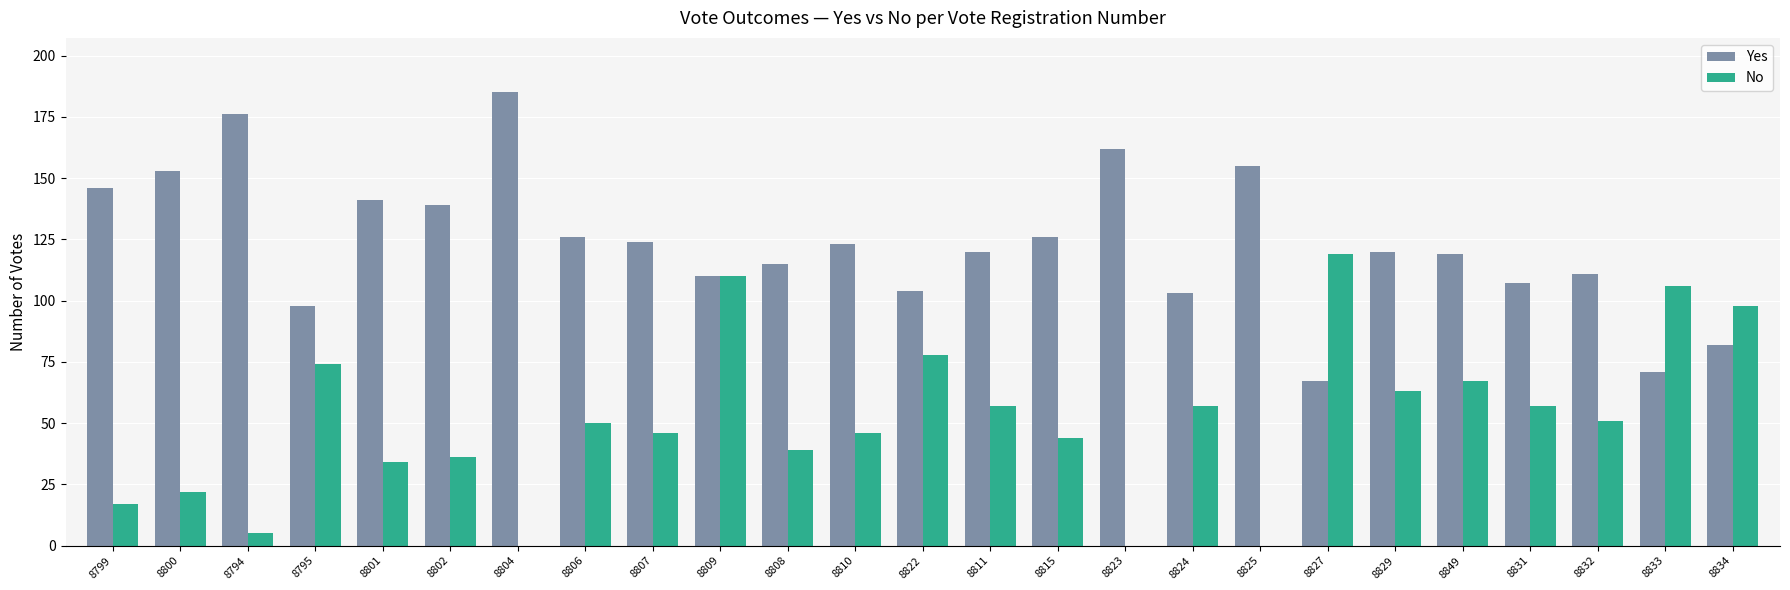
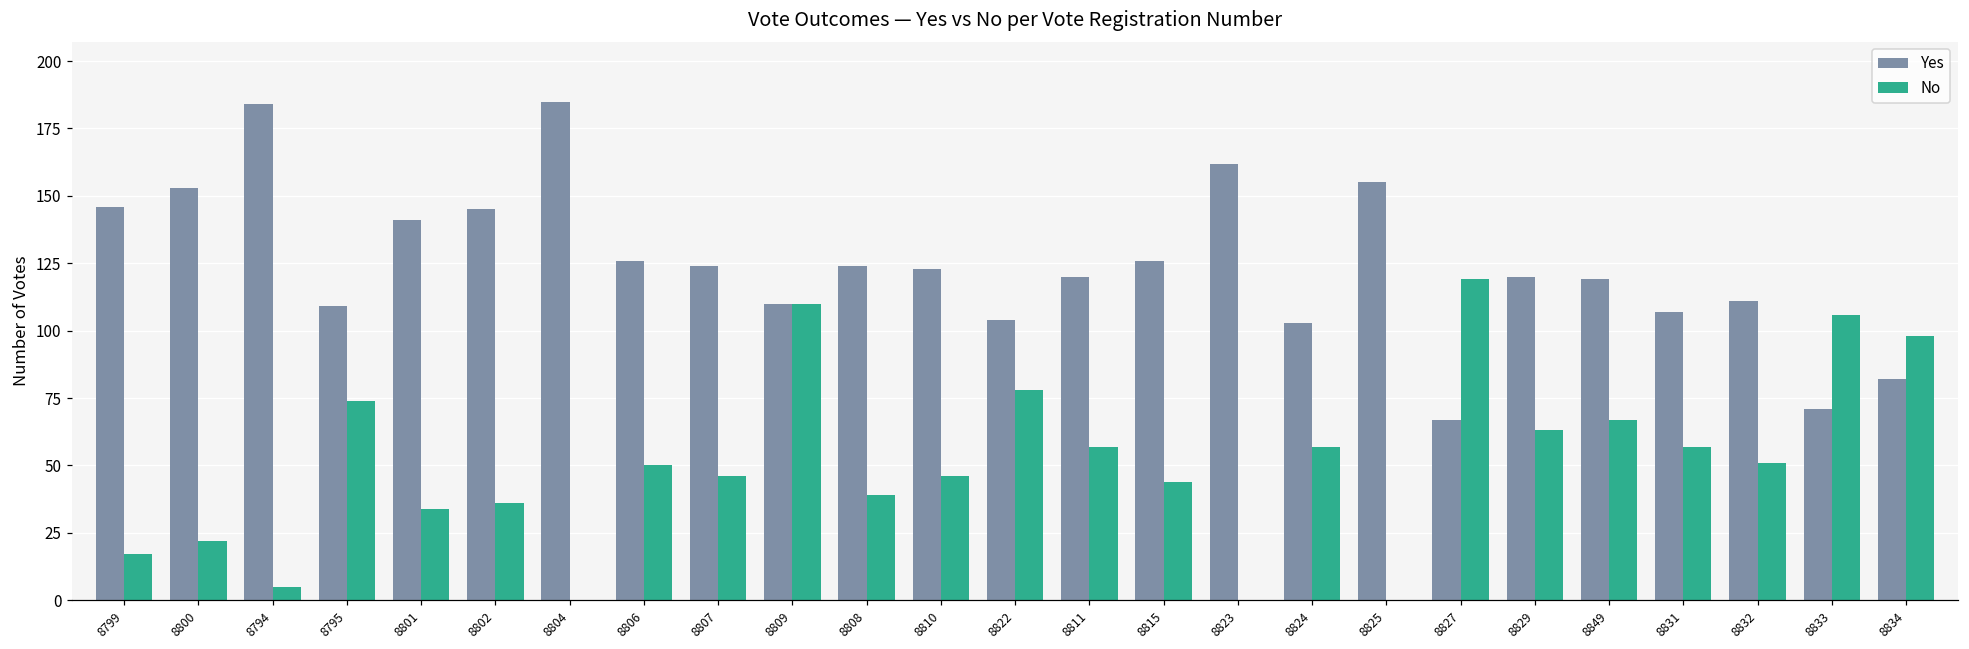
  {
    "Yes": {
      "8799": 146,
      "8800": 153,
-     "8794": 176,
-     "8795": 98,
+     "8794": 184,
+     "8795": 109,
      "8801": 141,
-     "8802": 139,
+     "8802": 145,
      "8804": 185,
      "8806": 126,
      "8807": 124,
      "8809": 110,
-     "8808": 115,
+     "8808": 124,
      "8810": 123,
      "8822": 104,
      "8811": 120,
      "8815": 126,
      "8823": 162,
      "8824": 103,
      "8825": 155,
      "8827": 67,
      "8829": 120,
      "8849": 119,
      "8831": 107,
      "8832": 111,
      "8833": 71,
      "8834": 82
    },
    "No": {
      "8799": 17,
      "8800": 22,
      "8794": 5,
      "8795": 74,
      "8801": 34,
      "8802": 36,
      "8804": 0,
      "8806": 50,
      "8807": 46,
      "8809": 110,
      "8808": 39,
      "8810": 46,
      "8822": 78,
      "8811": 57,
      "8815": 44,
      "8823": 0,
      "8824": 57,
      "8825": 0,
      "8827": 119,
      "8829": 63,
      "8849": 67,
      "8831": 57,
      "8832": 51,
      "8833": 106,
      "8834": 98
    }
  }
